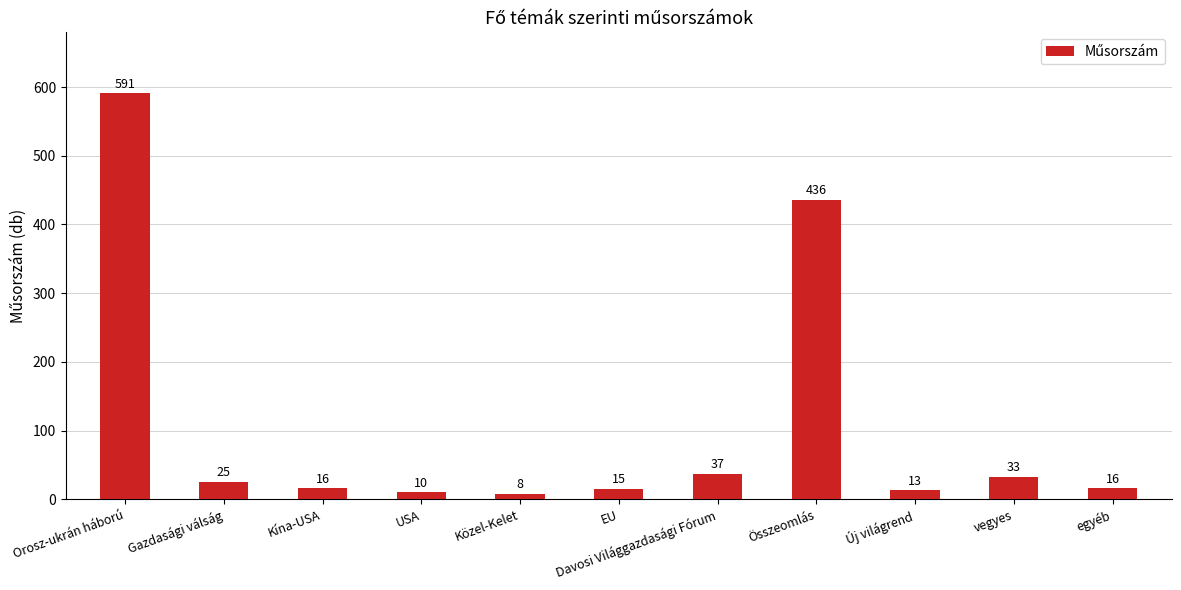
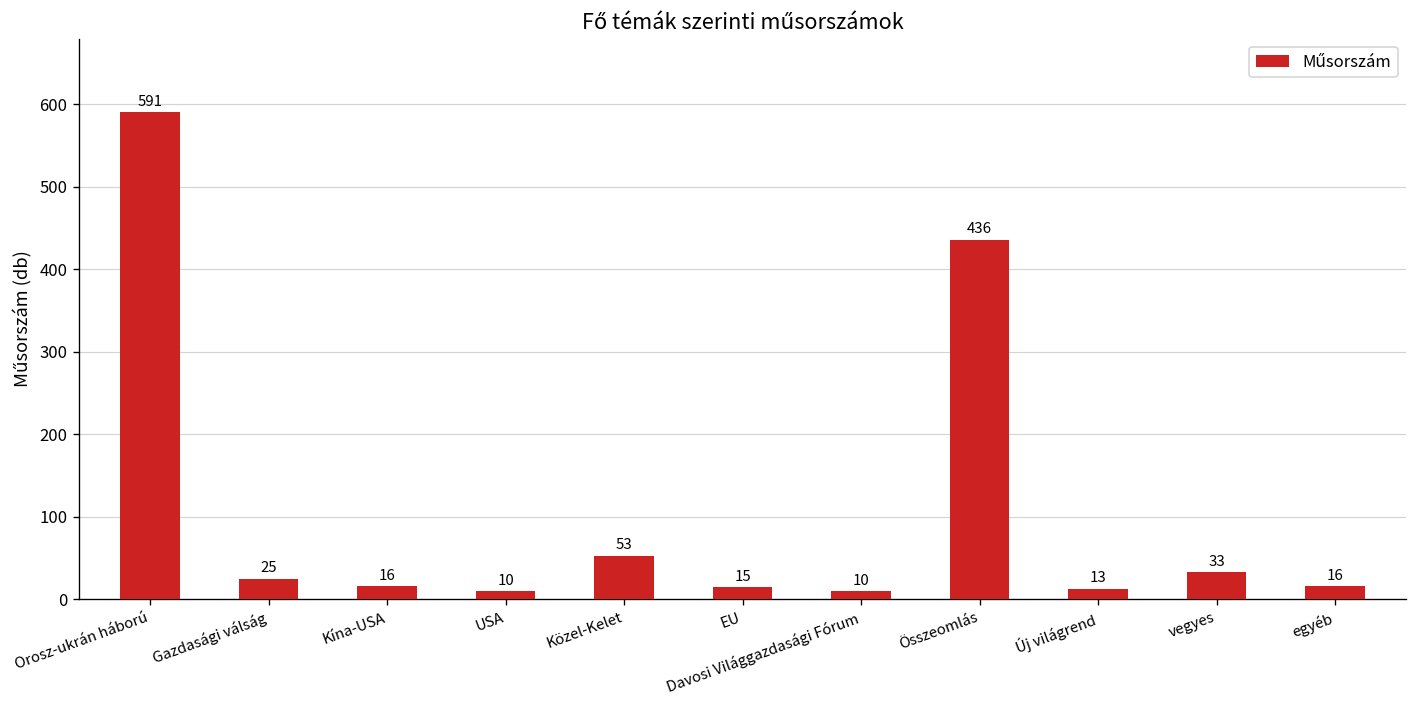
  {
    "Orosz-ukrán háború": 591,
    "Gazdasági válság": 25,
    "Kína-USA": 16,
    "USA": 10,
-   "Közel-Kelet": 8,
+   "Közel-Kelet": 53,
    "EU": 15,
-   "Davosi Világgazdasági Fórum": 37,
+   "Davosi Világgazdasági Fórum": 10,
    "Összeomlás": 436,
    "Új világrend": 13,
    "vegyes": 33,
    "egyéb": 16
  }
